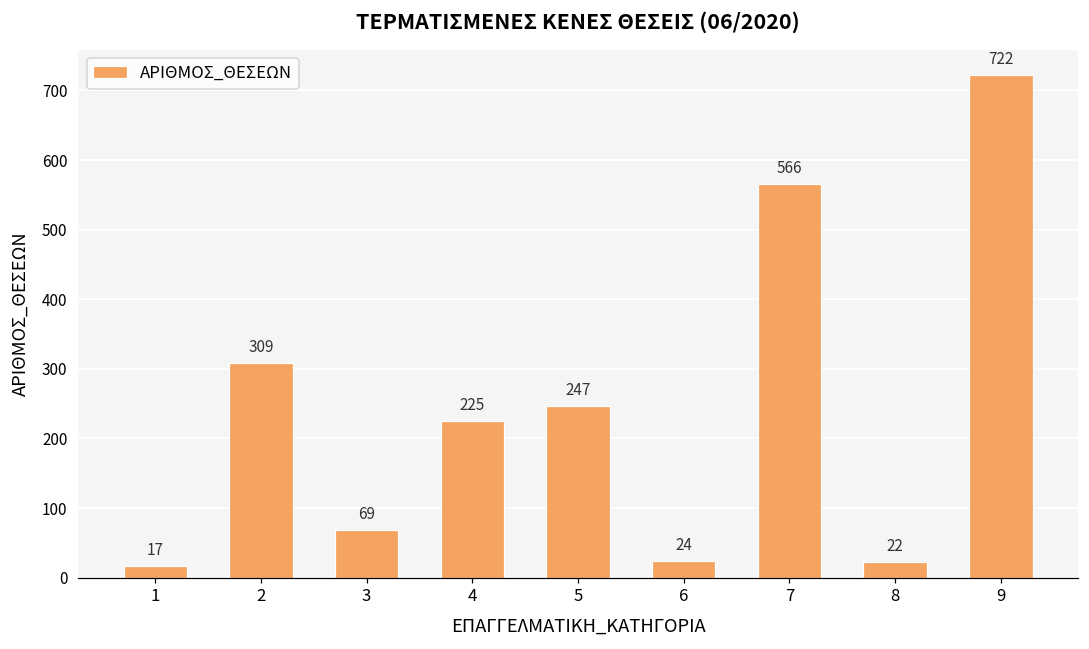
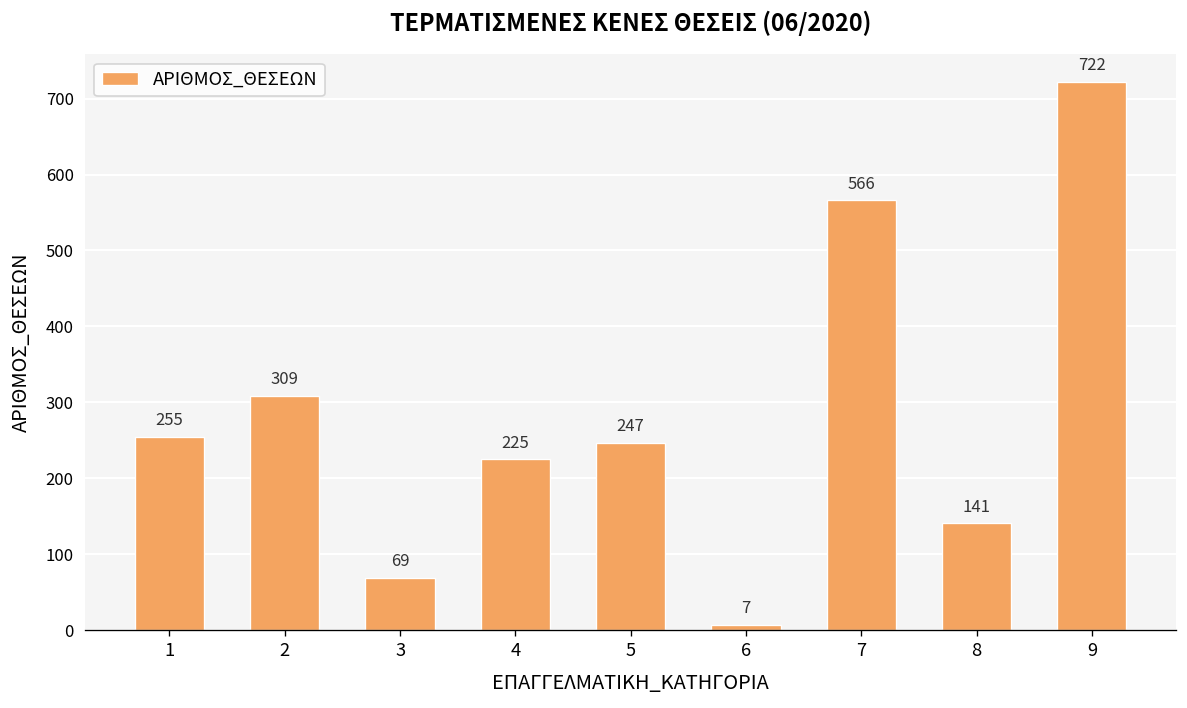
  {
-   "1": 17,
+   "1": 255,
    "2": 309,
    "3": 69,
    "4": 225,
    "5": 247,
-   "6": 24,
+   "6": 7,
    "7": 566,
-   "8": 22,
+   "8": 141,
    "9": 722
  }
